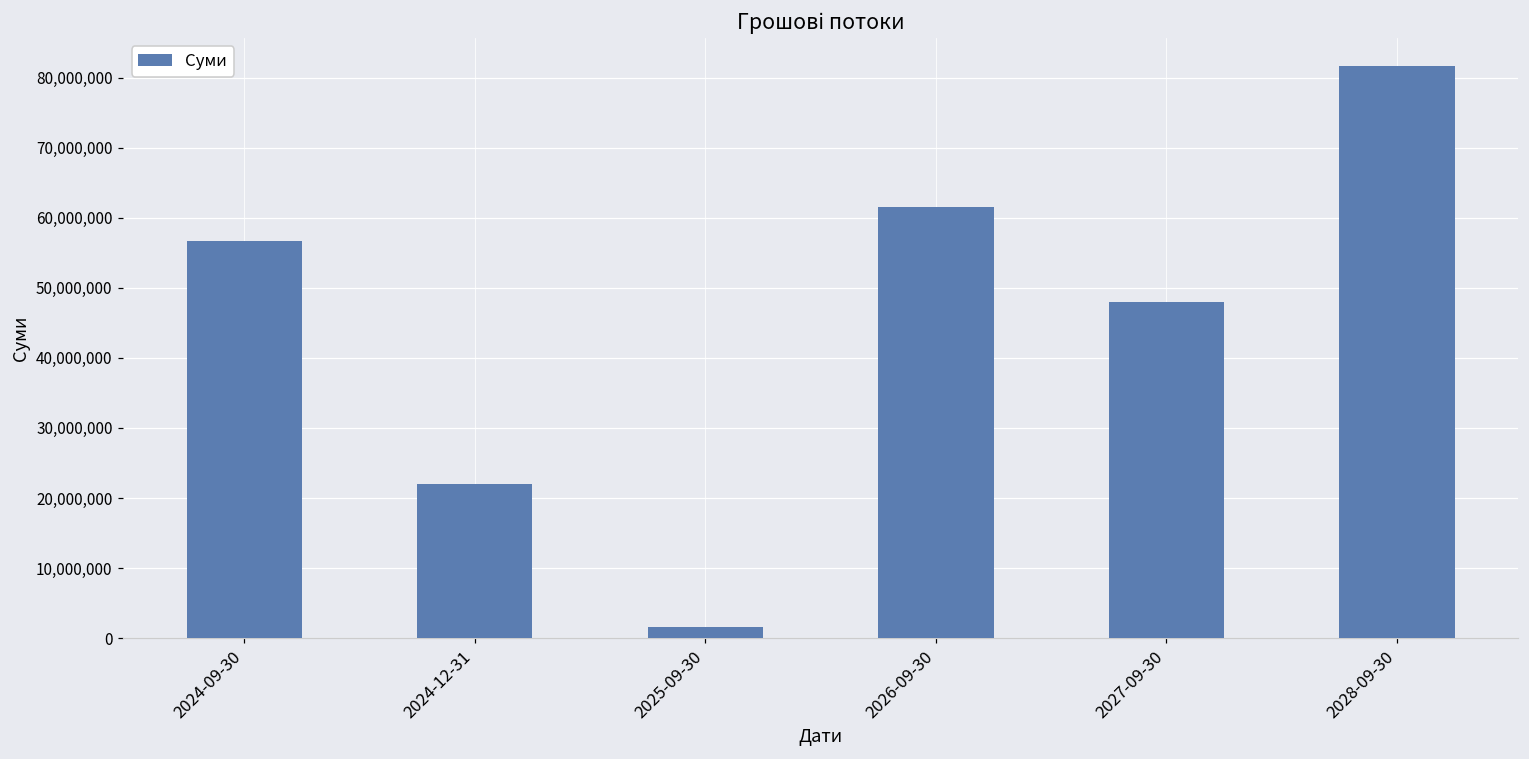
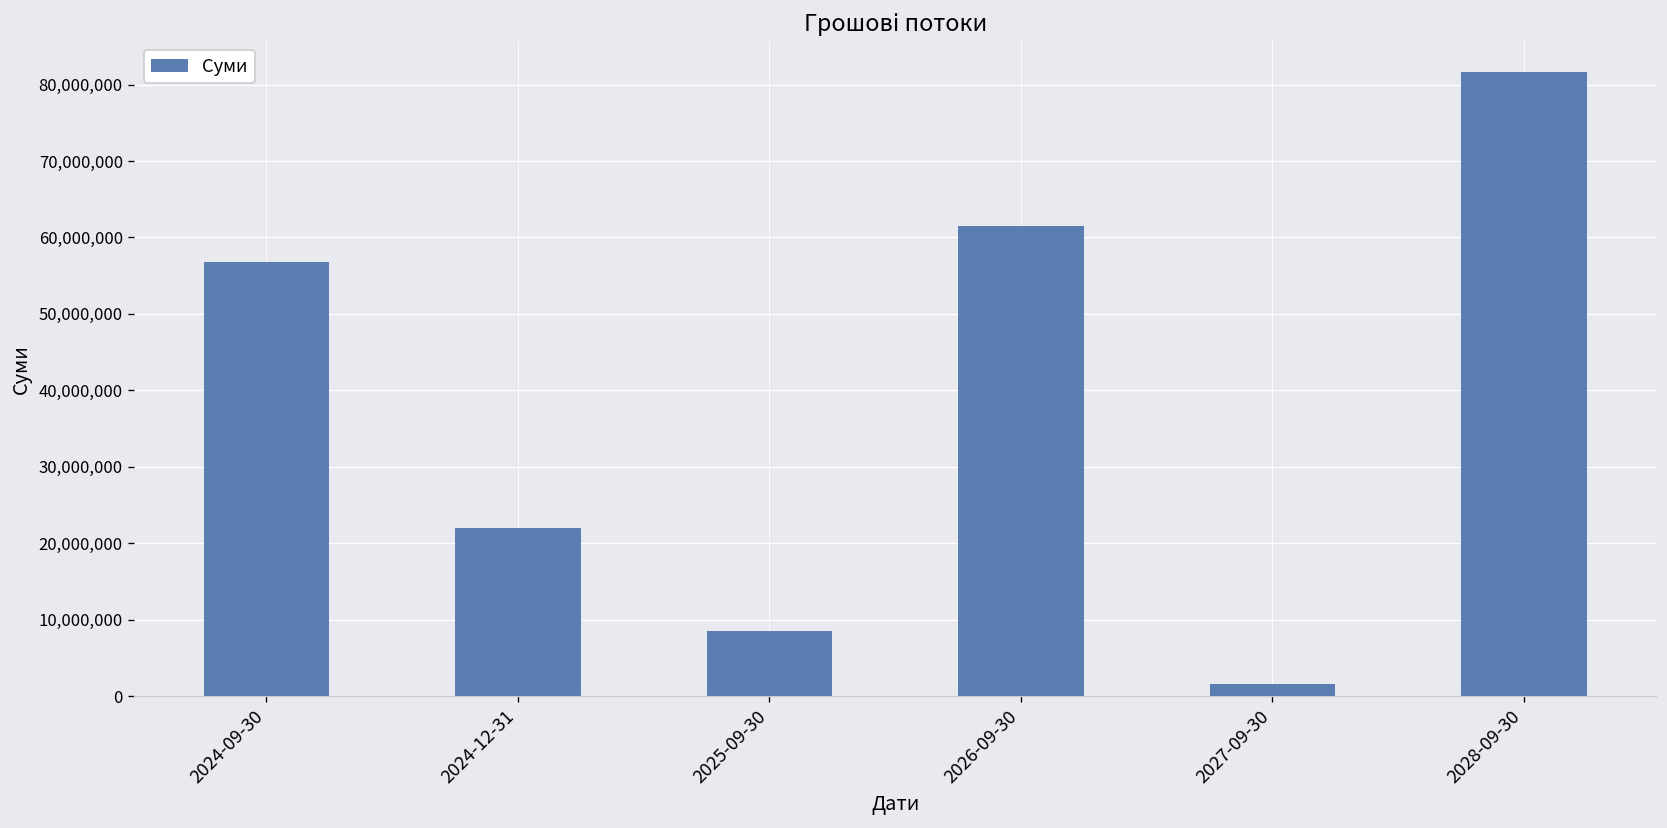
  {
    "2024-09-30": "57,000,000",
    "2024-12-31": "22,000,000",
-   "2025-09-30": "2,000,000",
+   "2025-09-30": "9,000,000",
    "2026-09-30": "61,000,000",
-   "2027-09-30": "48,000,000",
+   "2027-09-30": "2,000,000",
    "2028-09-30": "82,000,000"
  }
